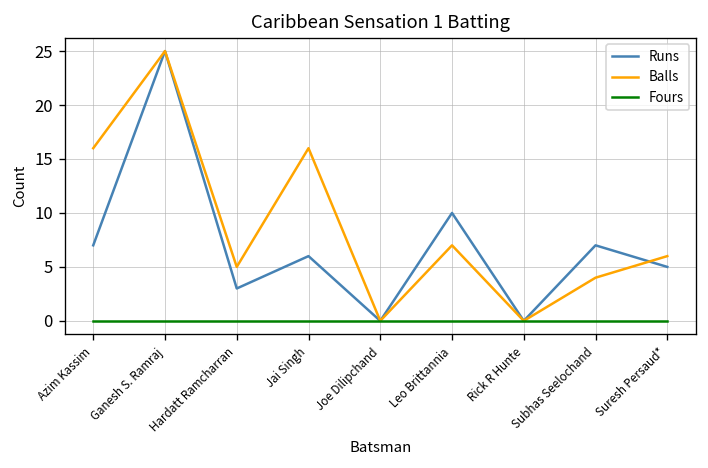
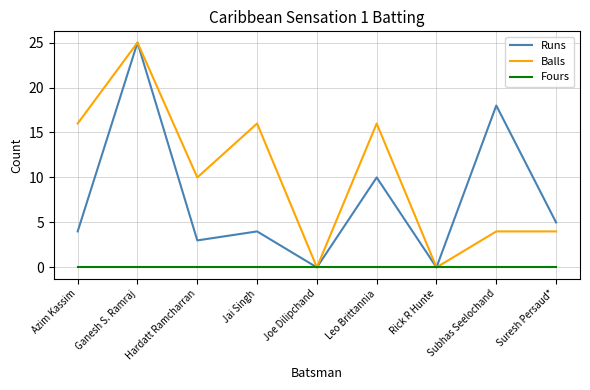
  {
    "Runs": {
-     "Azim Kassim": 7,
+     "Azim Kassim": 4,
      "Hardatt Ramcharran": 3,
-     "Jai Singh": 6,
+     "Jai Singh": 4,
      "Leo Brittannia": 10,
-     "Subhas Seelochand": 7,
+     "Subhas Seelochand": 18,
      "Suresh Persaud*": 5
    },
    "Balls": {
      "Azim Kassim": 16,
-     "Hardatt Ramcharran": 5,
+     "Hardatt Ramcharran": 10,
      "Jai Singh": 16,
-     "Leo Brittannia": 7,
+     "Leo Brittannia": 16,
      "Subhas Seelochand": 4,
-     "Suresh Persaud*": 6
+     "Suresh Persaud*": 4
    },
    "Fours": {
      "Azim Kassim": 0,
      "Ganesh S. Ramraj": 0,
      "Hardatt Ramcharran": 0,
      "Jai Singh": 0,
      "Leo Brittannia": 0,
      "Subhas Seelochand": 0,
      "Suresh Persaud*": 0
    }
  }
